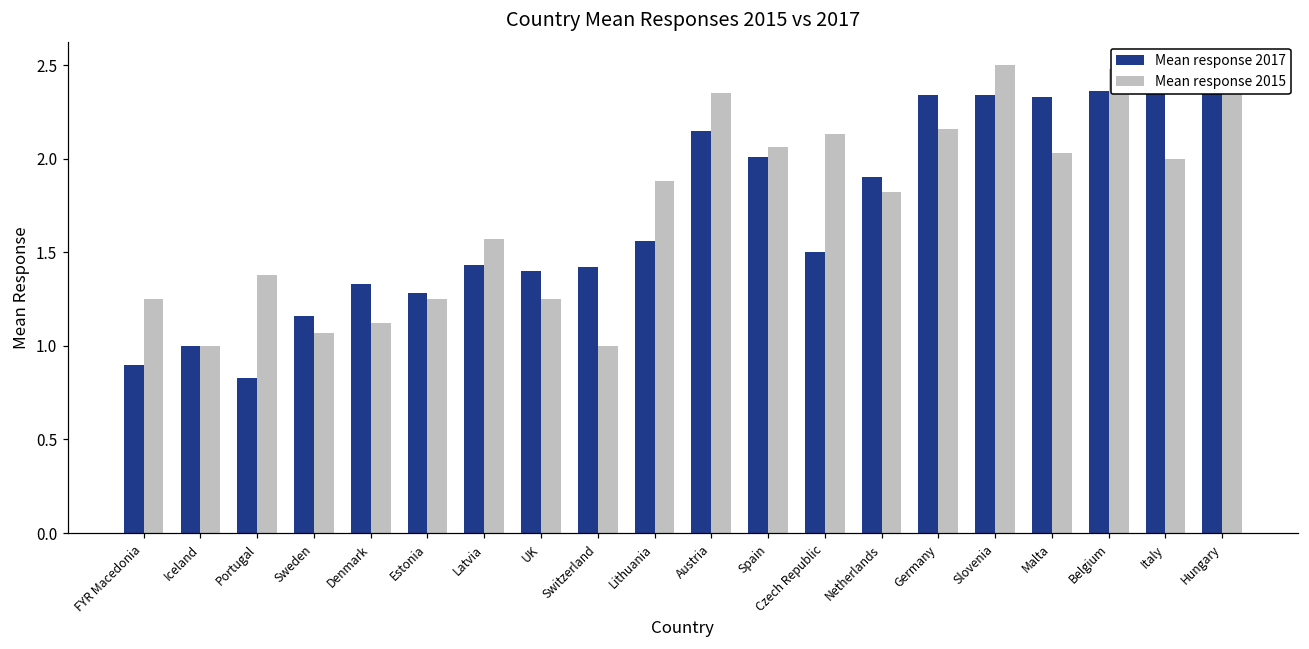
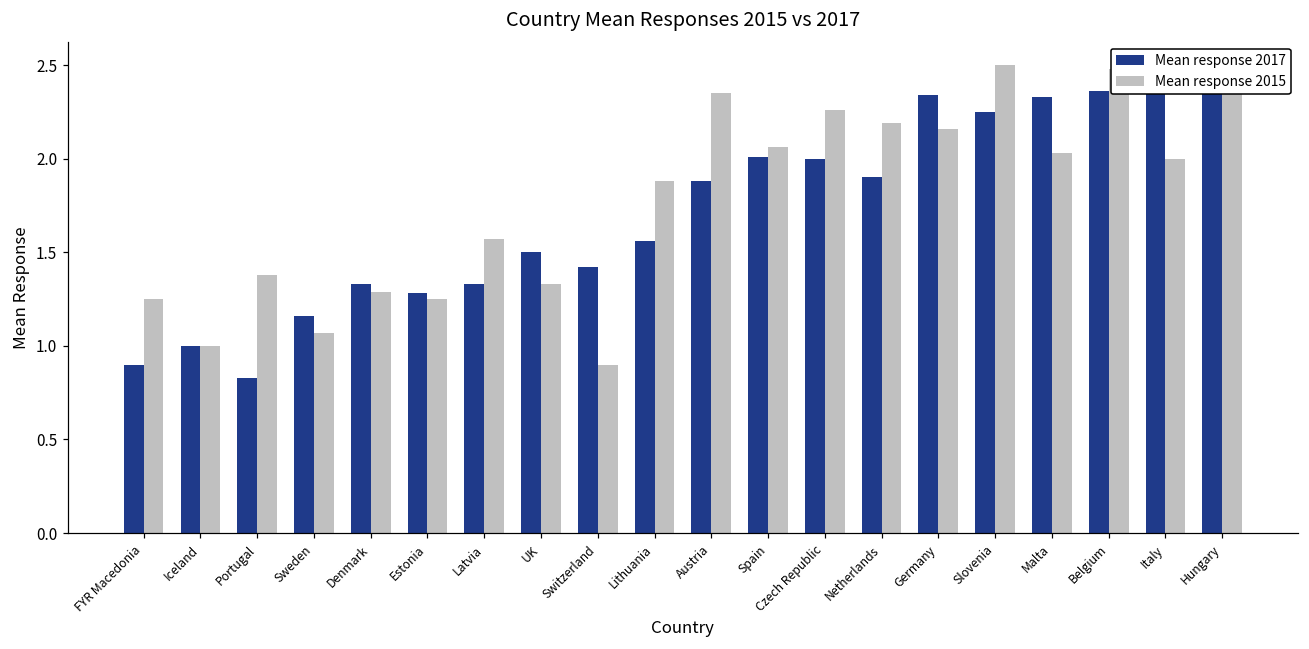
  {
    "Mean response 2017": {
      "FYR Macedonia": 0.90,
      "Iceland": 1.00,
      "Portugal": 0.83,
      "Sweden": 1.16,
      "Denmark": 1.33,
      "Estonia": 1.28,
-     "Latvia": 1.43,
-     "UK": 1.4,
+     "Latvia": 1.33,
+     "UK": 1.5,
      "Switzerland": 1.42,
      "Lithuania": 1.56,
-     "Austria": 2.15,
+     "Austria": 1.88,
      "Spain": 2.01,
-     "Czech Republic": 1.5,
+     "Czech Republic": 2.0,
      "Netherlands": 1.90,
      "Germany": 2.34,
-     "Slovenia": 2.34,
+     "Slovenia": 2.25,
      "Malta": 2.33,
      "Belgium": 2.36
    },
    "Mean response 2015": {
      "FYR Macedonia": 1.25,
      "Iceland": 1.00,
      "Portugal": 1.38,
      "Sweden": 1.07,
-     "Denmark": 1.12,
+     "Denmark": 1.29,
      "Estonia": 1.25,
      "Latvia": 1.57,
-     "UK": 1.25,
-     "Switzerland": 1.0,
+     "UK": 1.33,
+     "Switzerland": 0.9,
      "Lithuania": 1.88,
      "Austria": 2.35,
      "Spain": 2.06,
-     "Czech Republic": 2.13,
-     "Netherlands": 1.82,
+     "Czech Republic": 2.26,
+     "Netherlands": 2.19,
      "Germany": 2.16,
      "Slovenia": 2.50,
      "Malta": 2.03,
      "Italy": 2.00
    }
  }
